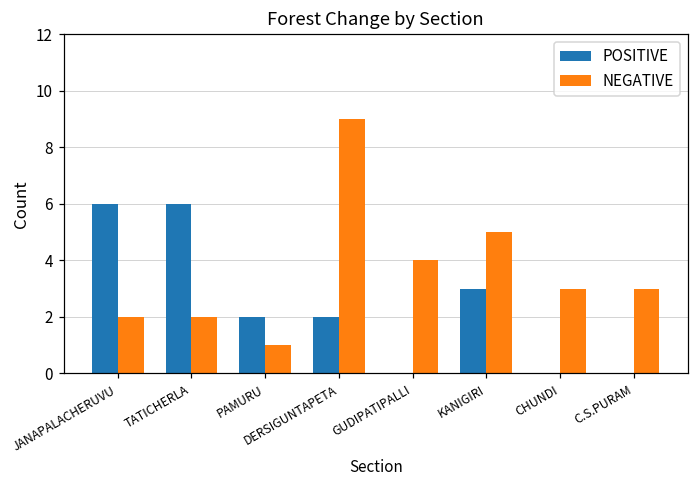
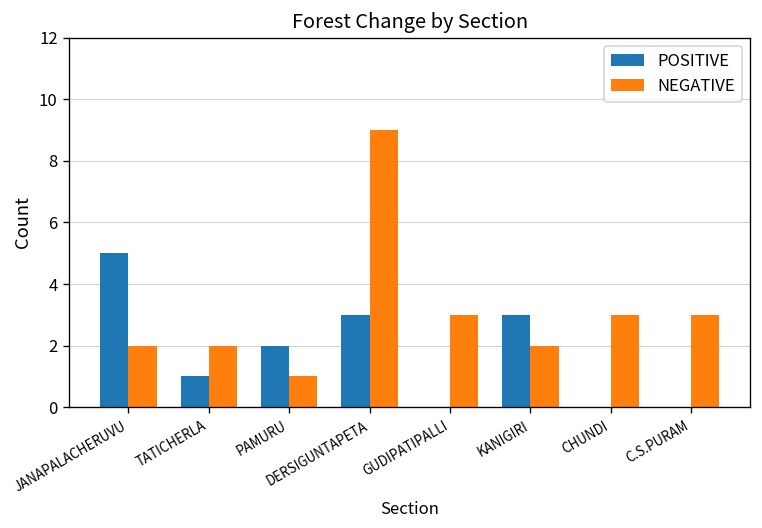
  {
    "POSITIVE": {
-     "JANAPALACHERUVU": 6,
-     "TATICHERLA": 6,
+     "JANAPALACHERUVU": 5,
+     "TATICHERLA": 1,
      "PAMURU": 2,
-     "DERSIGUNTAPETA": 2,
+     "DERSIGUNTAPETA": 3,
      "GUDIPATIPALLI": 0,
      "KANIGIRI": 3,
      "CHUNDI": 0,
      "C.S.PURAM": 0
    },
    "NEGATIVE": {
      "JANAPALACHERUVU": 2,
      "TATICHERLA": 2,
      "PAMURU": 1,
      "DERSIGUNTAPETA": 9,
-     "GUDIPATIPALLI": 4,
-     "KANIGIRI": 5,
+     "GUDIPATIPALLI": 3,
+     "KANIGIRI": 2,
      "CHUNDI": 3,
      "C.S.PURAM": 3
    }
  }
